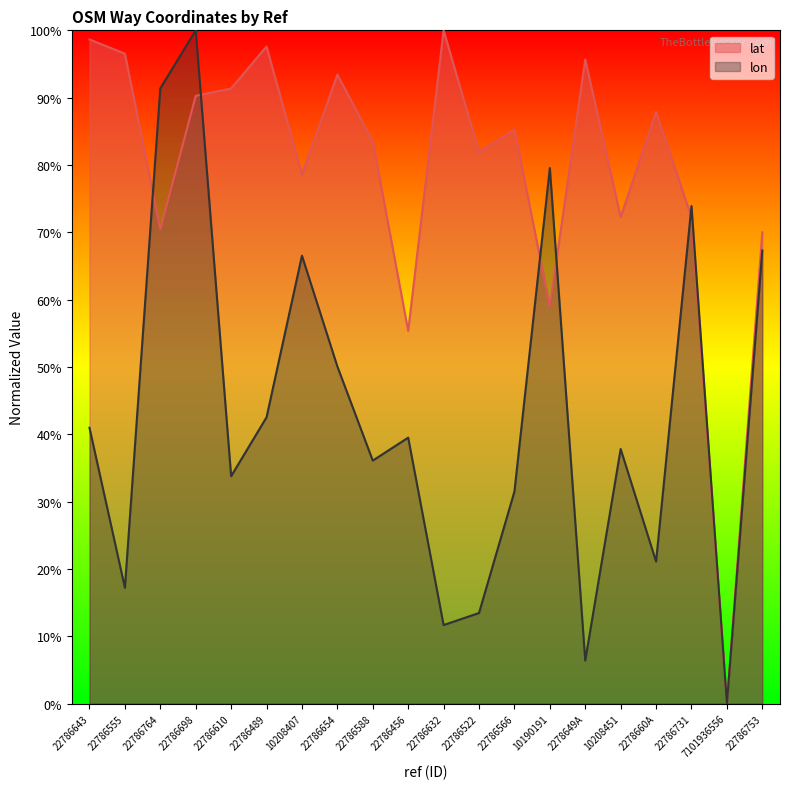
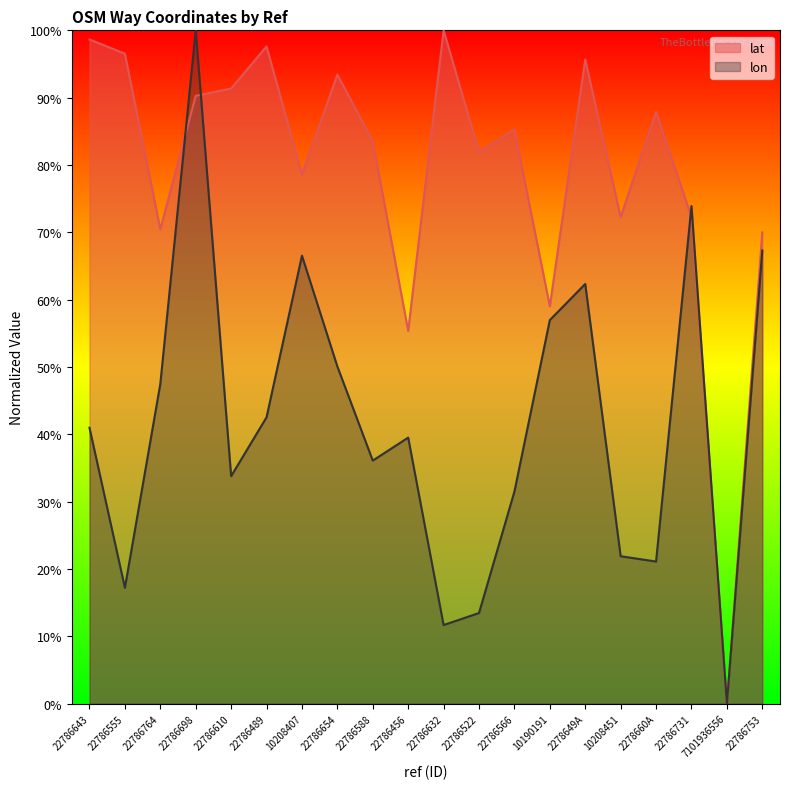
  {
    "lat": {
      "22786643": "99%",
      "22786555": "97%",
      "22786764": "70%",
      "22786698": "90%",
      "22786610": "91%",
      "22786489": "98%",
      "10208407": "79%",
      "22786654": "93%",
      "22786588": "84%",
      "22786456": "55%",
      "22786632": "100%",
      "22786522": "82%",
      "22786566": "85%",
      "10190191": "59%",
      "2278649A": "96%",
      "10208451": "72%",
      "2278660A": "88%",
      "22786731": "72%",
      "22786753": "70%"
    },
    "lon": {
      "22786643": "41%",
      "22786555": "17%",
-     "22786764": "91%",
+     "22786764": "47%",
      "22786698": "100%",
      "22786610": "34%",
      "22786489": "43%",
      "10208407": "67%",
      "22786654": "50%",
      "22786588": "36%",
      "22786456": "40%",
      "22786632": "12%",
      "22786522": "13%",
      "22786566": "31%",
-     "10190191": "80%",
-     "2278649A": "6%",
-     "10208451": "38%",
+     "10190191": "57%",
+     "2278649A": "62%",
+     "10208451": "22%",
      "2278660A": "21%",
      "22786731": "74%",
      "22786753": "67%"
    }
  }
